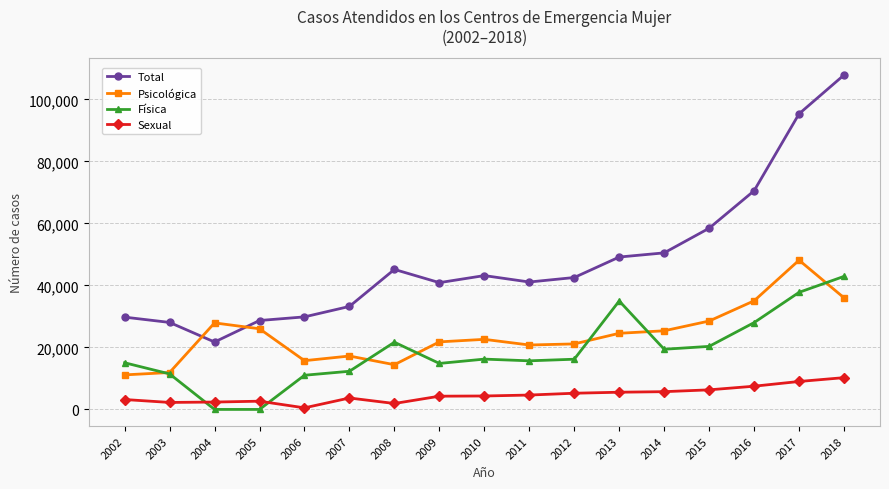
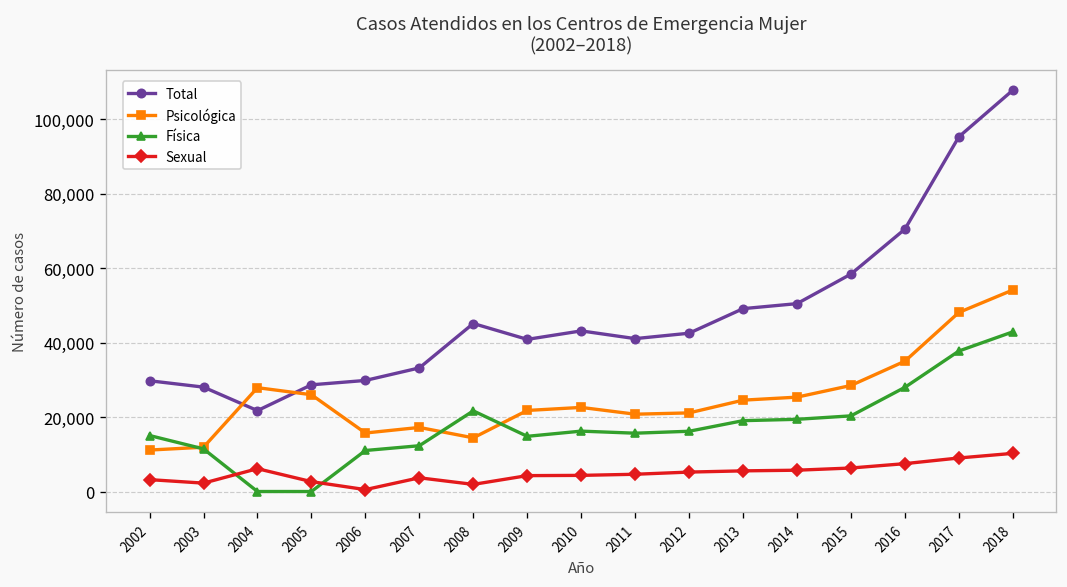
  {
    "Total": {
      "2002": "30,000",
      "2003": "28,000",
      "2004": "22,000",
      "2005": "29,000",
      "2006": "30,000",
      "2007": "33,000",
      "2008": "45,000",
      "2009": "41,000",
      "2010": "43,000",
      "2011": "41,000",
      "2012": "43,000",
      "2013": "49,000",
      "2014": "50,000",
      "2015": "58,000",
      "2016": "71,000",
      "2017": "95,000",
      "2018": "108,000"
    },
    "Psicológica": {
      "2002": "11,000",
      "2004": "28,000",
      "2005": "26,000",
      "2006": "16,000",
      "2007": "17,000",
      "2008": "14,000",
      "2009": "22,000",
      "2010": "23,000",
      "2011": "21,000",
      "2012": "21,000",
      "2013": "25,000",
      "2014": "25,000",
      "2015": "28,000",
      "2016": "35,000",
      "2017": "48,000",
-     "2018": "36,000"
+     "2018": "54,000"
    },
    "Física": {
      "2002": "15,000",
      "2004": "0",
      "2005": "0",
      "2006": "11,000",
      "2007": "12,000",
      "2008": "22,000",
      "2009": "15,000",
      "2010": "16,000",
      "2011": "16,000",
      "2012": "16,000",
-     "2013": "35,000",
+     "2013": "19,000",
      "2014": "19,000",
      "2015": "20,000",
      "2016": "28,000",
      "2017": "38,000",
      "2018": "43,000"
    },
    "Sexual": {
      "2002": "3,000",
      "2003": "2,000",
-     "2004": "2,000",
+     "2004": "6,000",
      "2005": "3,000",
      "2006": "1,000",
      "2007": "4,000",
      "2008": "2,000",
      "2009": "4,000",
      "2010": "4,000",
      "2011": "5,000",
      "2012": "5,000",
      "2013": "6,000",
      "2014": "6,000",
      "2015": "6,000",
      "2016": "7,000",
      "2017": "9,000",
      "2018": "10,000"
    }
  }
